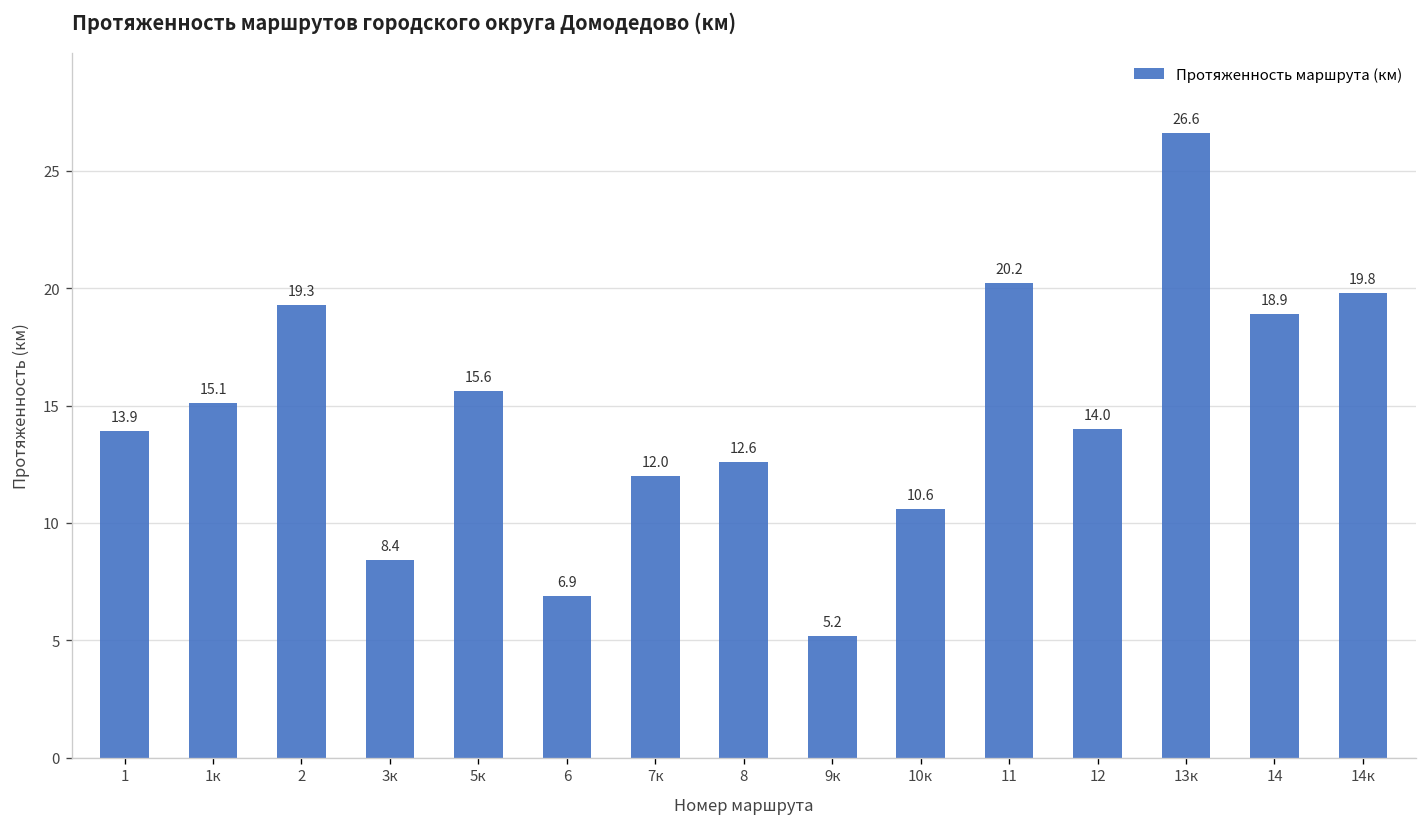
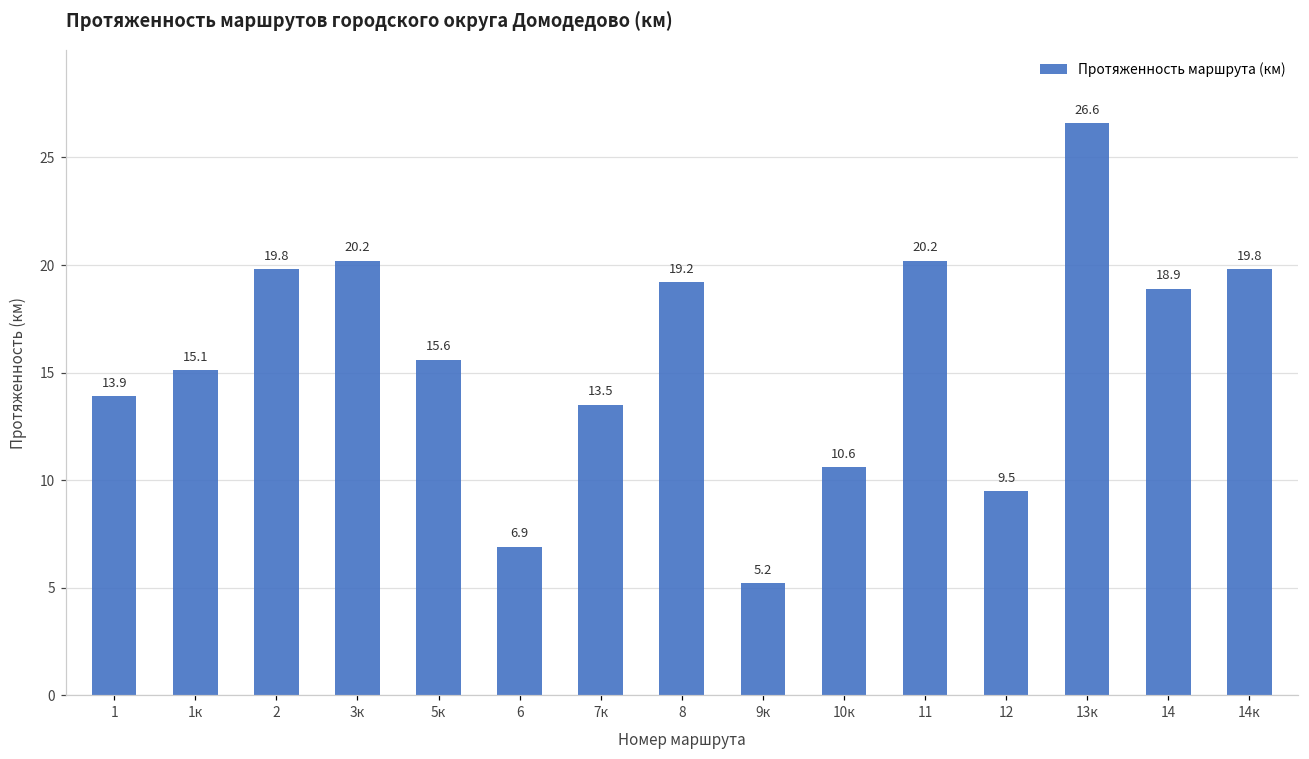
  {
    "1": 13.9,
    "1к": 15.1,
-   "2": 19.3,
-   "3к": 8.4,
+   "2": 19.8,
+   "3к": 20.2,
    "5к": 15.6,
    "6": 6.9,
-   "7к": 12.0,
-   "8": 12.6,
+   "7к": 13.5,
+   "8": 19.2,
    "9к": 5.2,
    "10к": 10.6,
    "11": 20.2,
-   "12": 14.0,
+   "12": 9.5,
    "13к": 26.6,
    "14": 18.9,
    "14к": 19.8
  }
